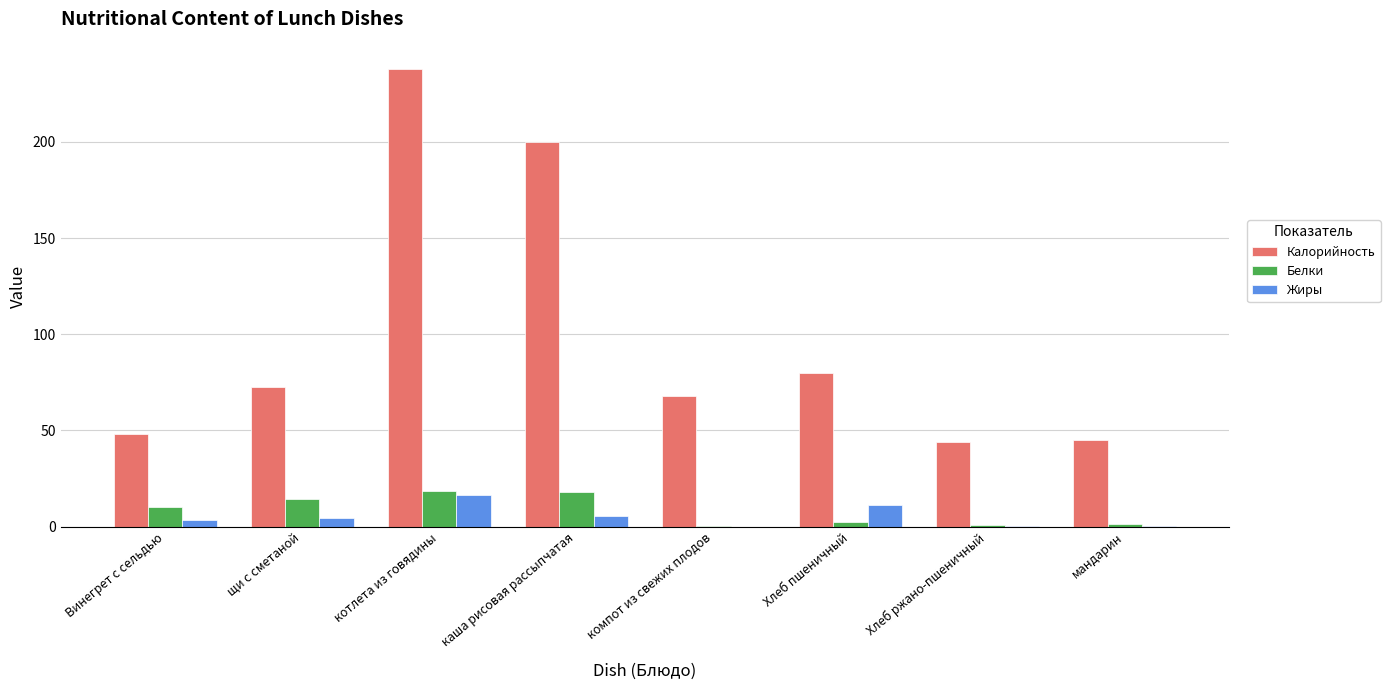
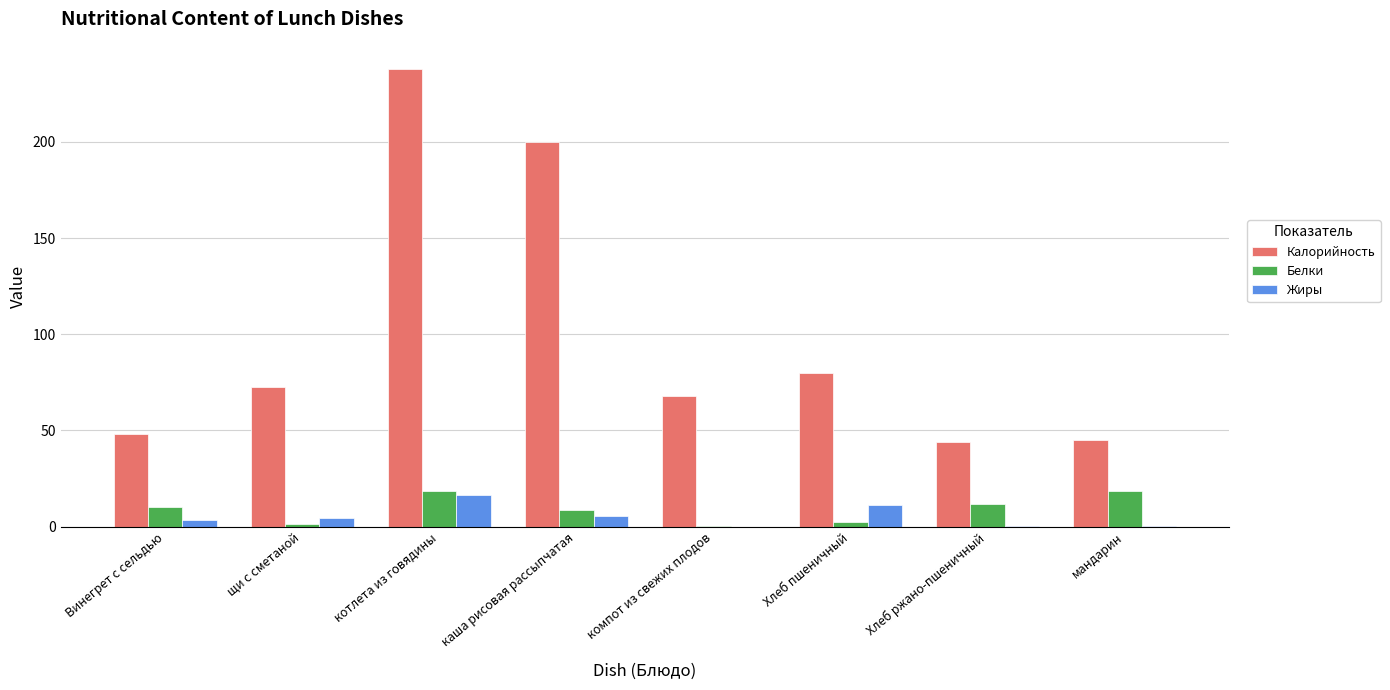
  {
    "Калорийность": {
      "Винегрет с сельдью": 48,
      "щи с сметаной": 73,
      "котлета из говядины": 238,
      "каша рисовая рассыпчатая": 200,
      "компот из свежих плодов": 68,
      "Хлеб пшеничный": 80,
      "Хлеб ржано-пшеничный": 44,
      "мандарин": 45
    },
    "Белки": {
      "Винегрет с сельдью": 10,
-     "щи с сметаной": 14,
+     "щи с сметаной": 1,
      "котлета из говядины": 19,
-     "каша рисовая рассыпчатая": 18,
+     "каша рисовая рассыпчатая": 9,
      "Хлеб пшеничный": 2,
-     "Хлеб ржано-пшеничный": 1,
-     "мандарин": 1
+     "Хлеб ржано-пшеничный": 12,
+     "мандарин": 18
    },
    "Жиры": {
      "Винегрет с сельдью": 3,
      "щи с сметаной": 4,
      "котлета из говядины": 16,
      "каша рисовая рассыпчатая": 6,
      "Хлеб пшеничный": 11
    }
  }
